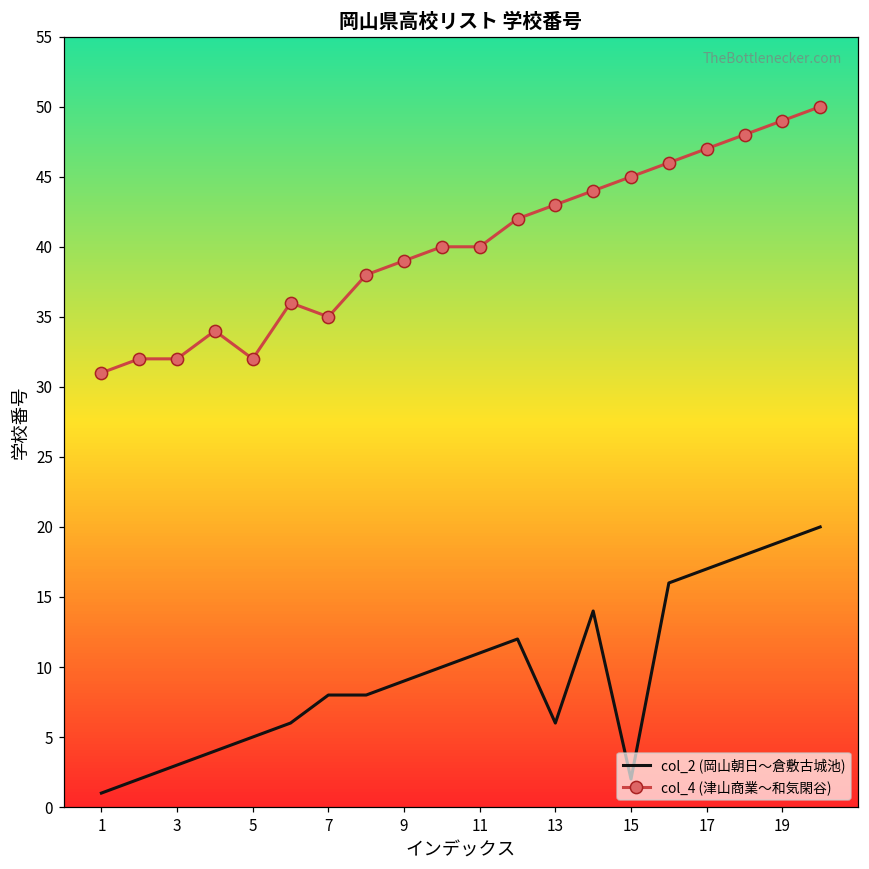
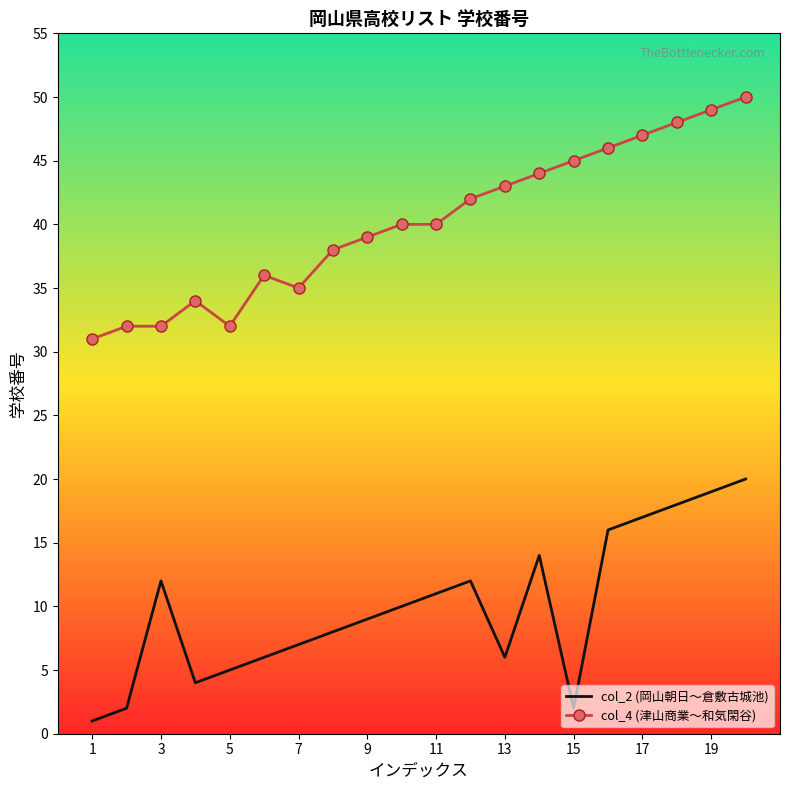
  {
    "col_2 (岡山朝日〜倉敷古城池)": {
      "1": 1,
-     "3": 3,
+     "3": 12,
      "5": 5,
-     "7": 8,
+     "7": 7,
      "9": 9,
      "11": 11,
      "13": 6,
      "17": 17,
      "19": 19
    },
    "col_4 (津山商業〜和気閑谷)": {
      "1": 31,
      "3": 32,
      "5": 32,
      "7": 35,
      "9": 39,
      "11": 40,
      "13": 43,
      "15": 45,
      "17": 47,
      "19": 49
    }
  }
